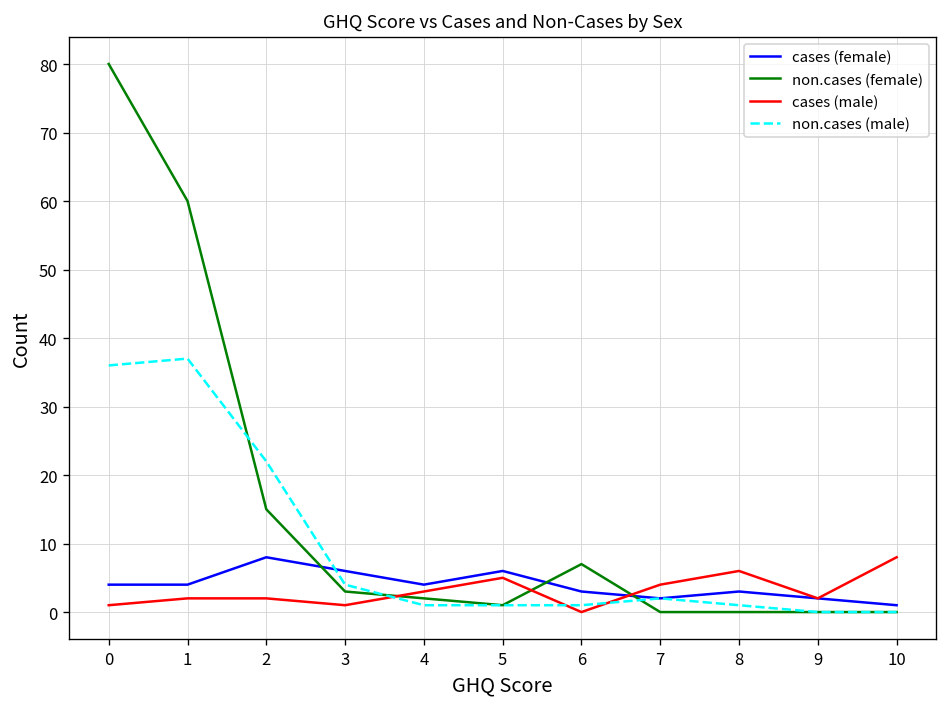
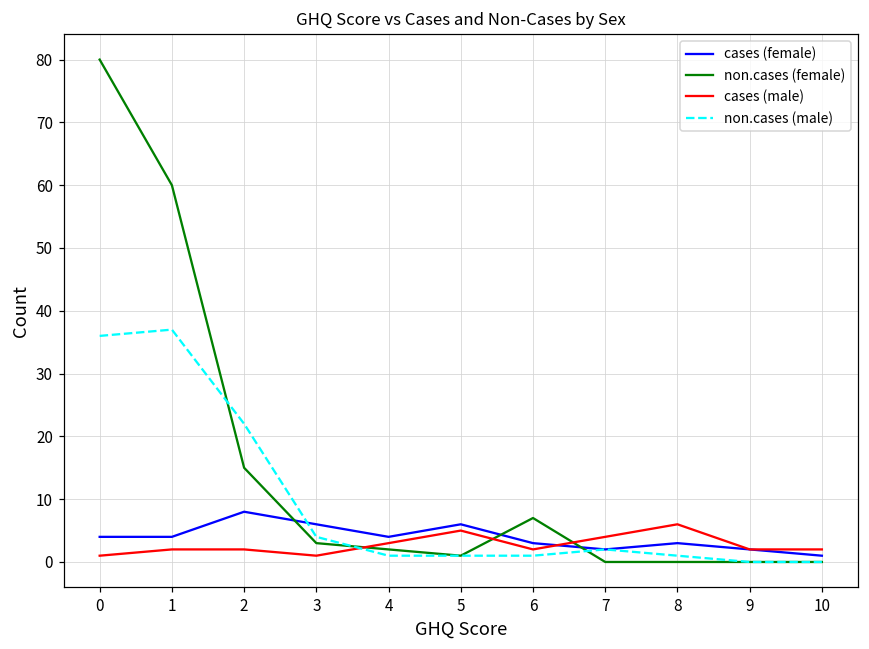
  {
    "cases (female)": {
      "0": 4,
      "1": 4,
      "2": 8,
      "3": 6,
      "4": 4,
      "5": 6,
      "6": 3,
      "8": 3,
      "10": 1
    },
    "non.cases (female)": {
      "0": 80,
      "1": 60,
      "2": 15,
      "3": 3,
      "4": 2,
      "6": 7,
      "7": 0,
      "8": 0
    },
    "cases (male)": {
      "0": 1,
      "1": 2,
      "2": 2,
      "3": 1,
      "4": 3,
      "5": 5,
-     "6": 0,
+     "6": 2,
      "7": 4,
      "8": 6,
-     "10": 8
+     "10": 2
    },
    "non.cases (male)": {
      "0": 36,
      "1": 37,
      "2": 22,
      "3": 4,
      "4": 1,
      "6": 1,
      "8": 1
    }
  }
